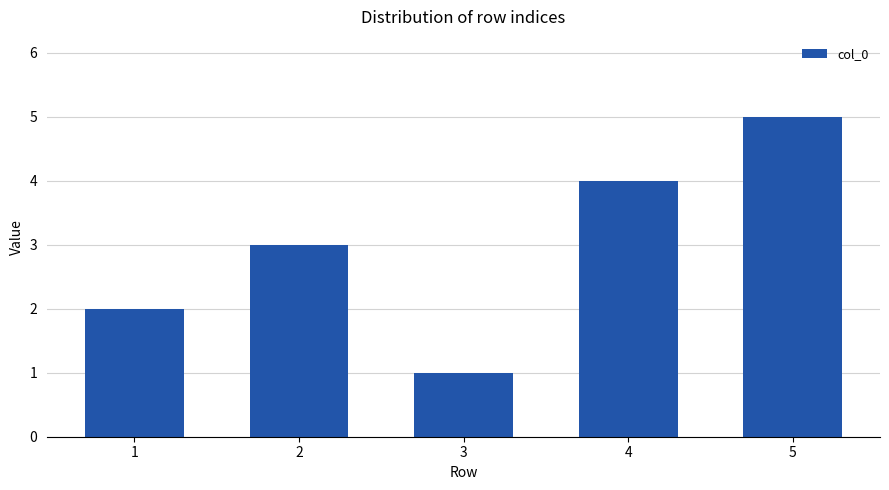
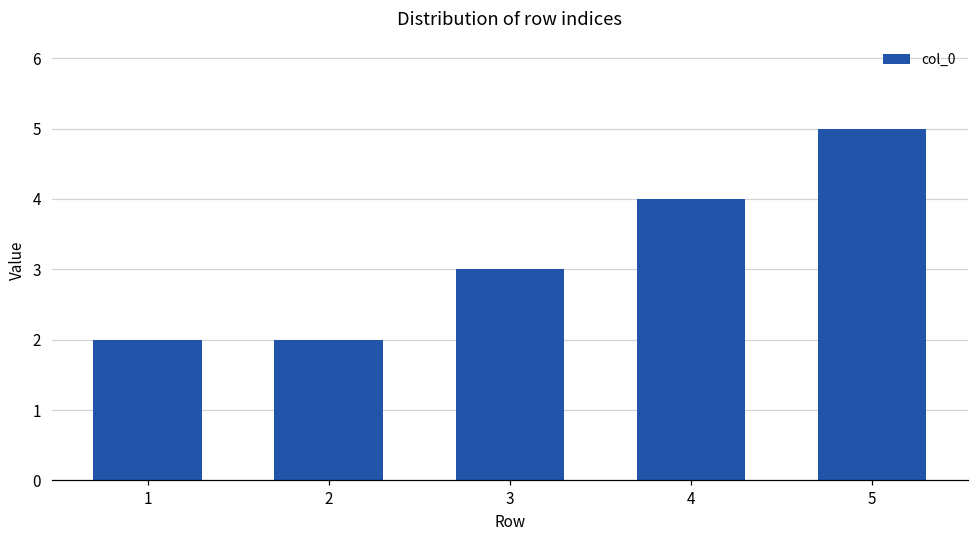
  {
    "1": 2,
-   "2": 3,
-   "3": 1,
+   "2": 2,
+   "3": 3,
    "4": 4,
    "5": 5
  }
